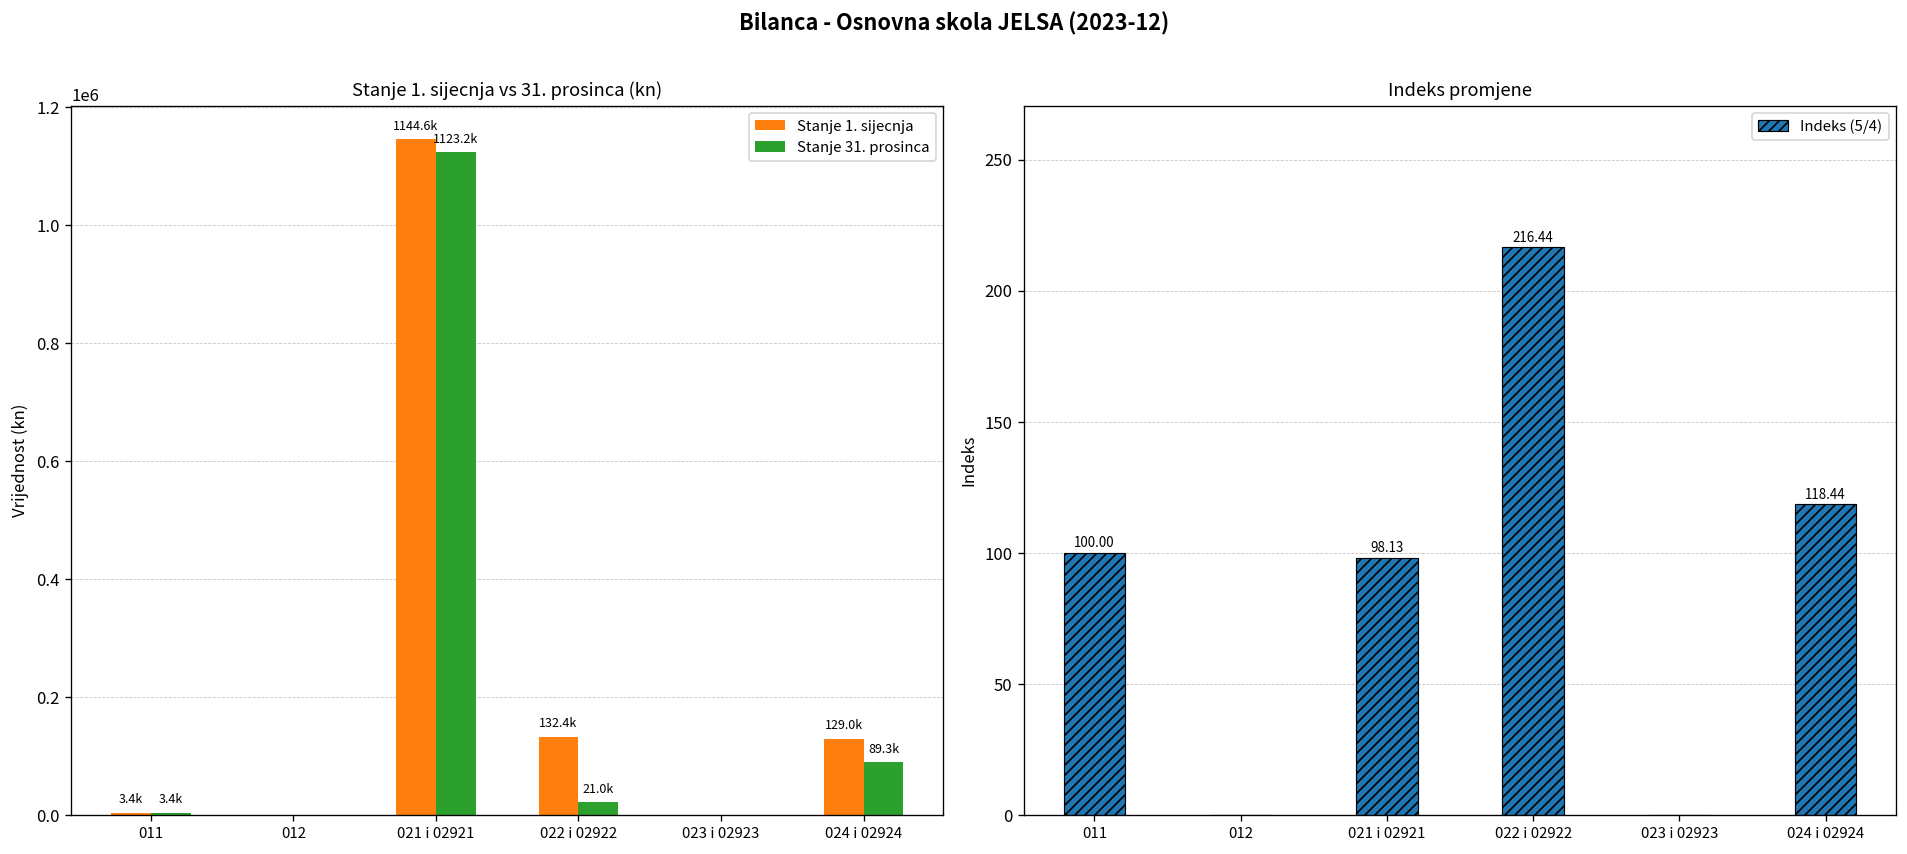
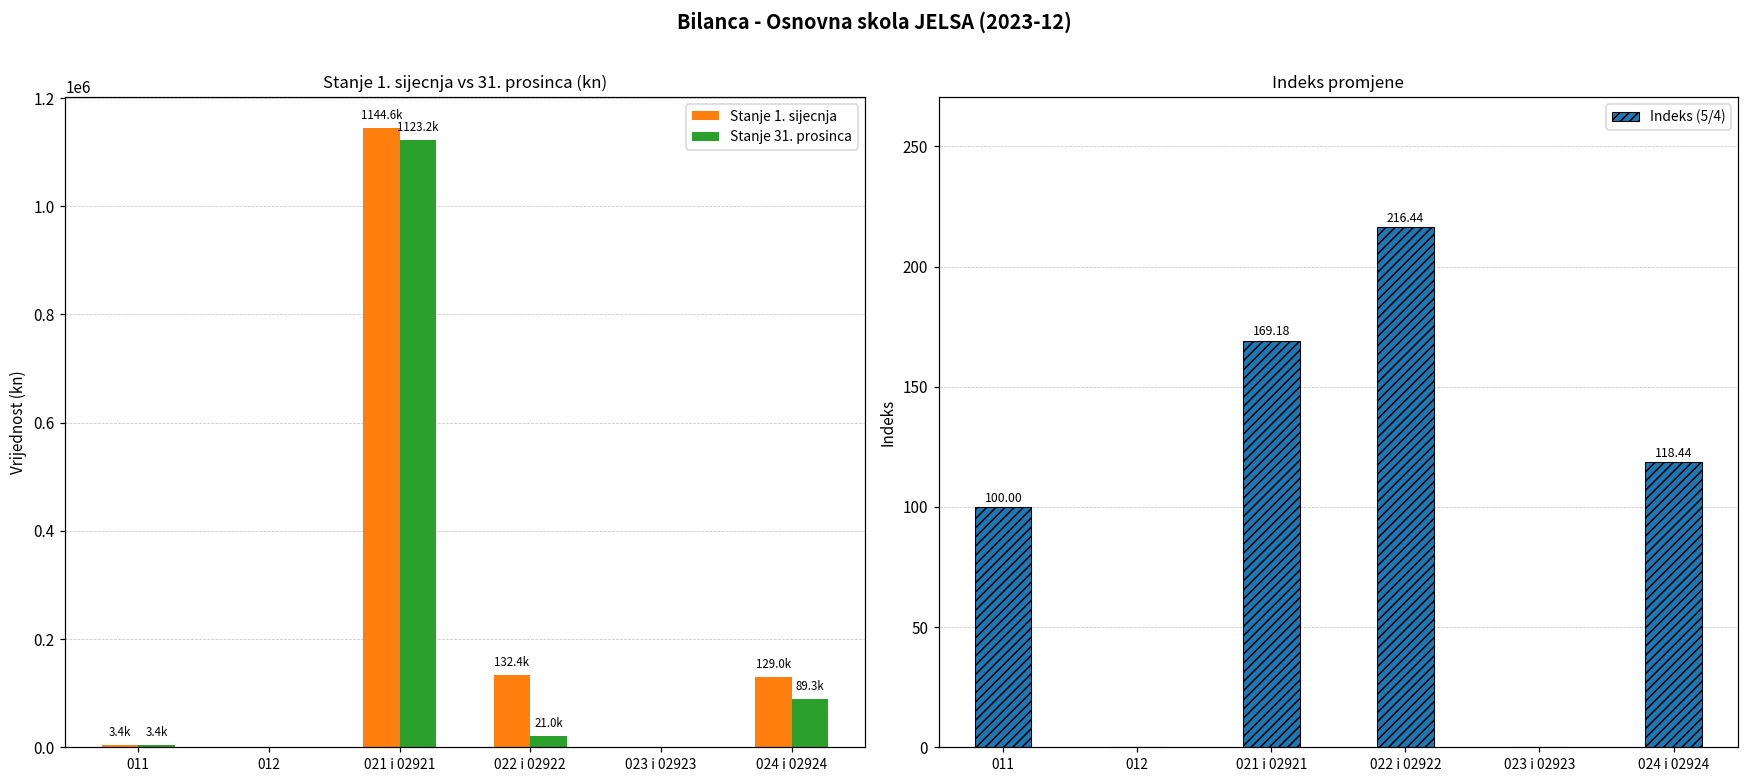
  {
    "Stanje 1. sijecnja vs 31. prosinca (kn)": {
      "Stanje 1. sijecnja": {
        "011": "3.4k",
        "021 i 02921": "1144.6k",
        "022 i 02922": "132.4k",
        "024 i 02924": "129.0k"
      },
      "Stanje 31. prosinca": {
        "011": "3.4k",
        "021 i 02921": "1123.2k",
        "022 i 02922": "21.0k",
        "024 i 02924": "89.3k"
      }
    },
    "Indeks promjene": {
      "011": "100.00",
-     "021 i 02921": "98.13",
+     "021 i 02921": "169.18",
      "022 i 02922": "216.44",
      "024 i 02924": "118.44"
    }
  }
